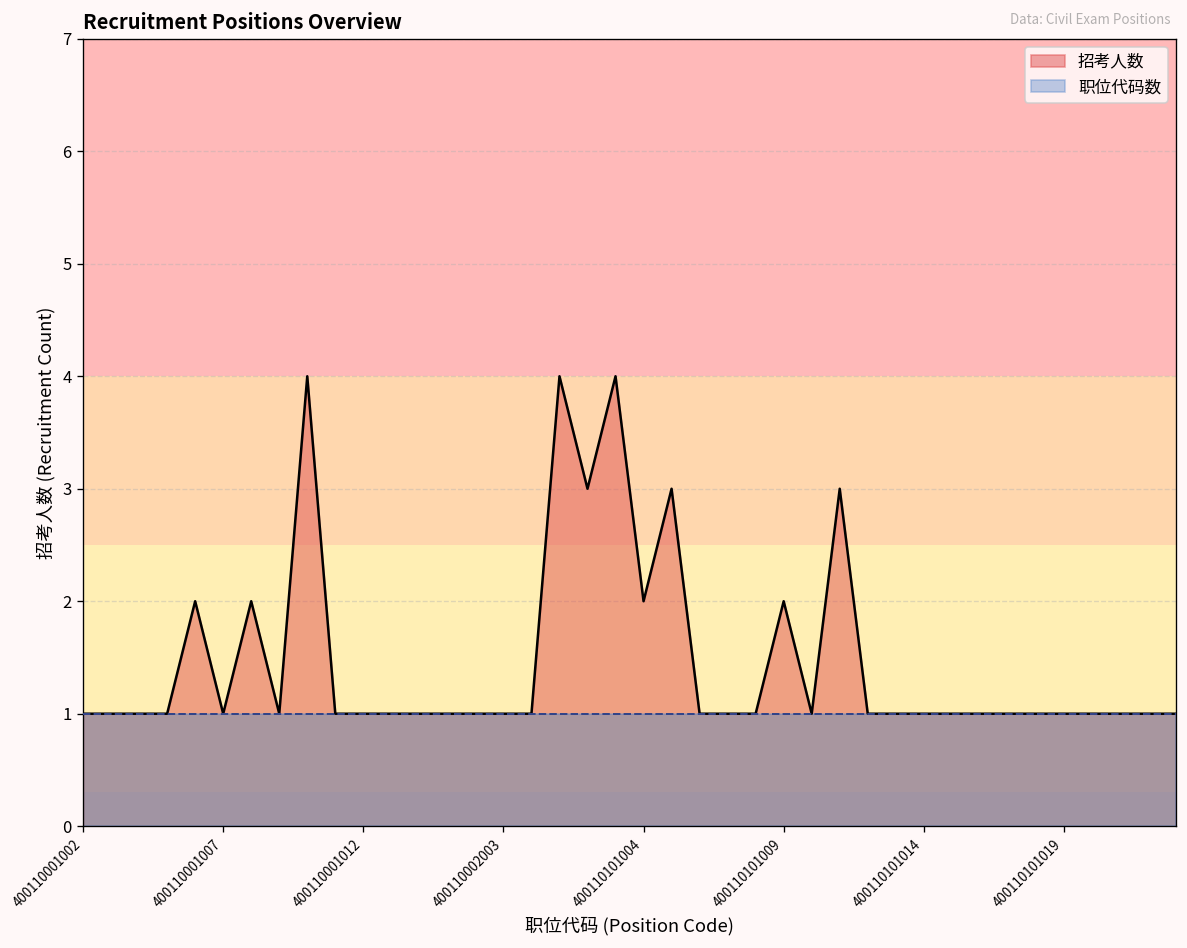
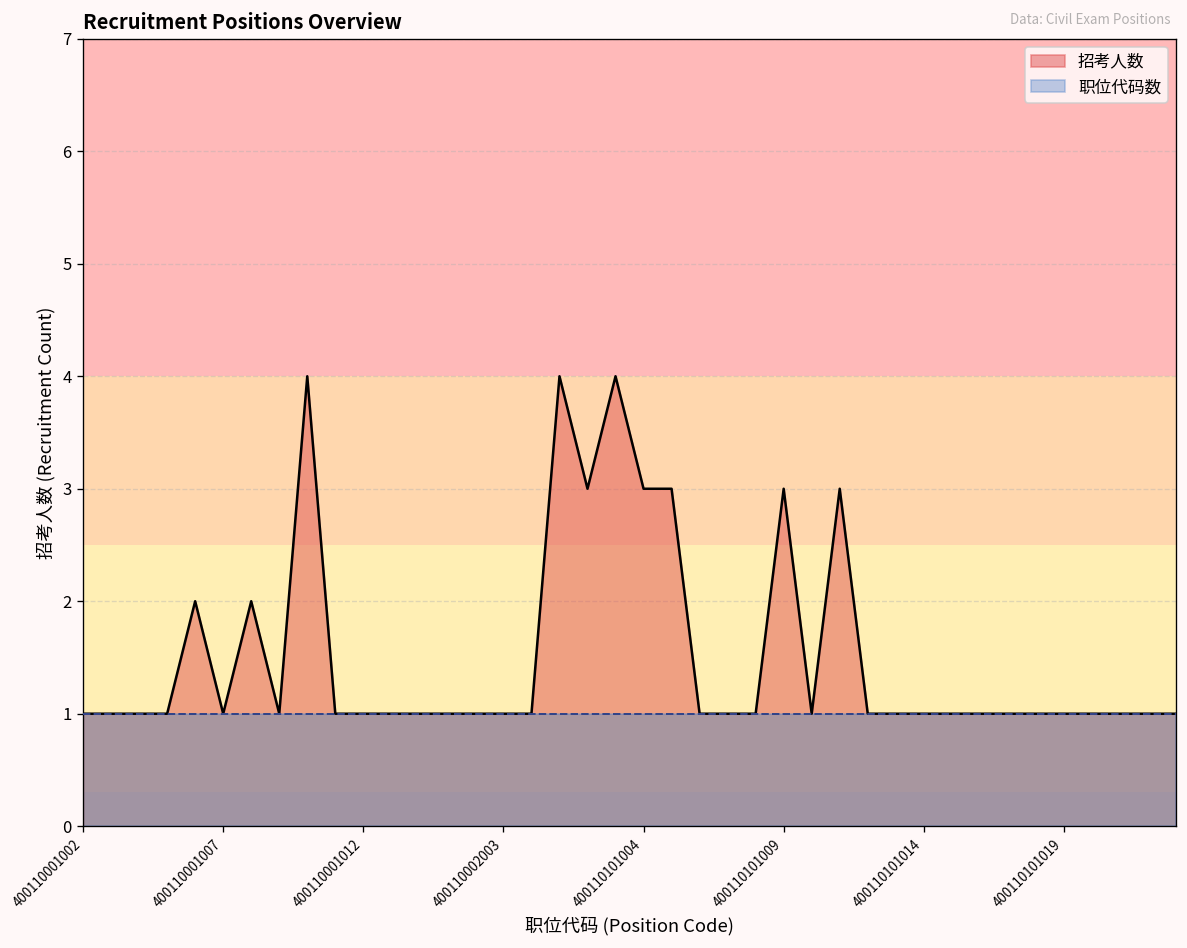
  {
    "招考人数": {
-     "400110101004": 2,
-     "400110101009": 2
+     "400110101004": 3,
+     "400110101009": 3
    },
    "职位代码数": {
      "400110101004": 1,
      "400110101009": 1
    }
  }
